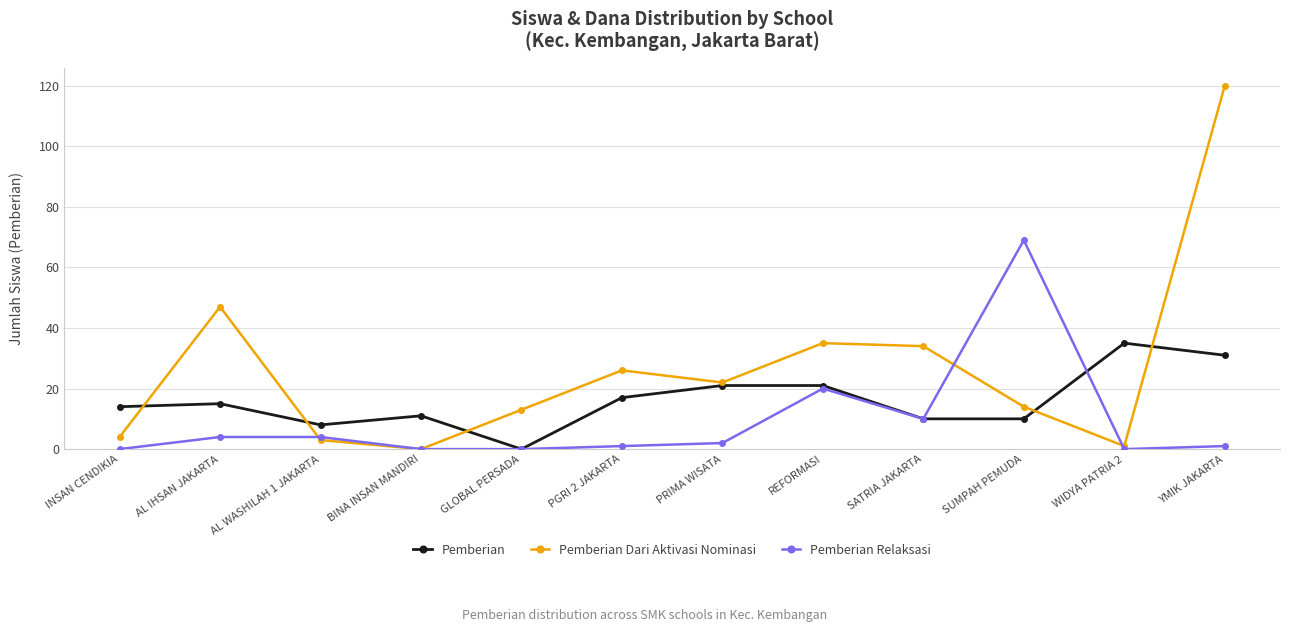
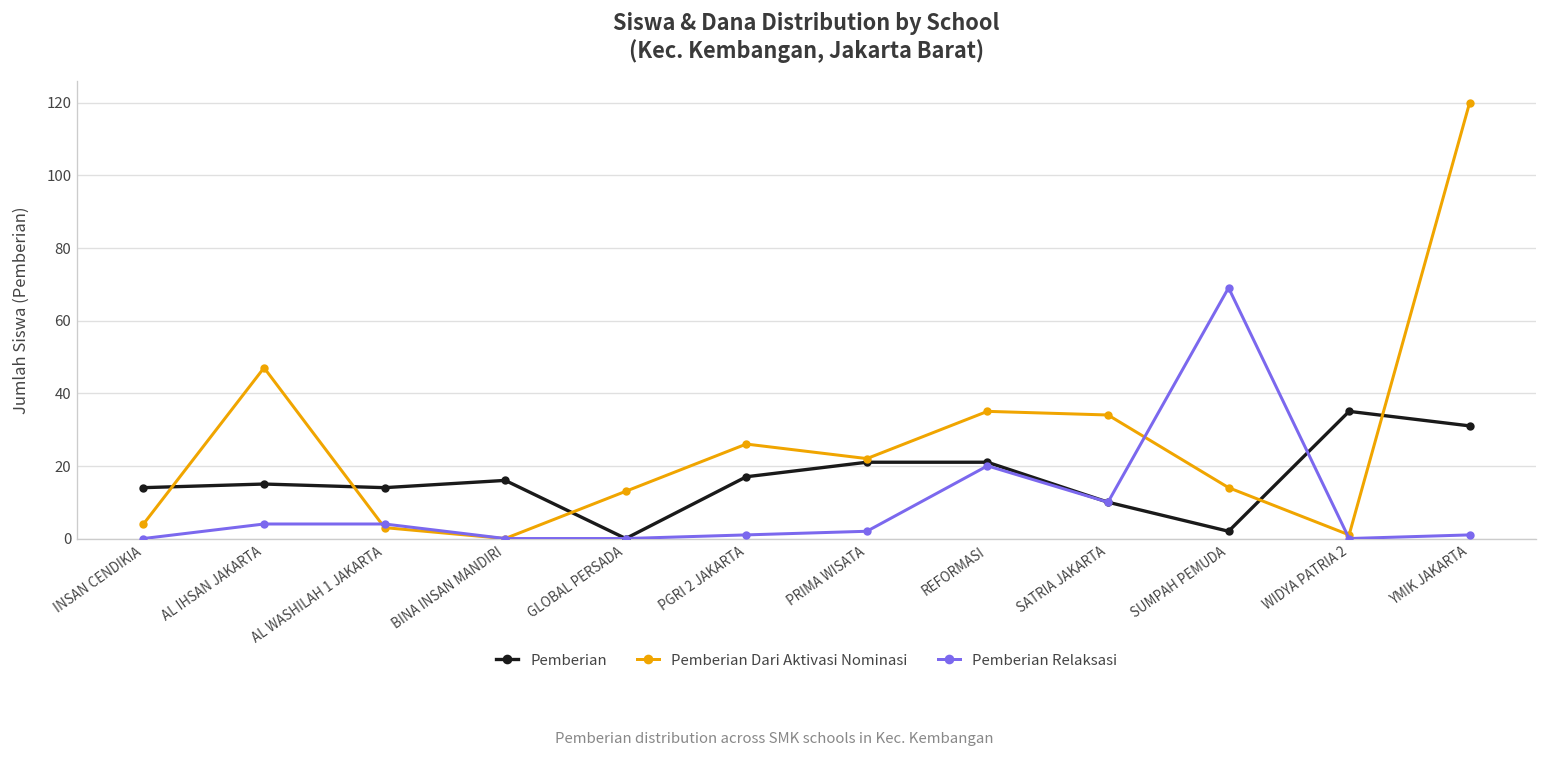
  {
    "Pemberian": {
      "INSAN CENDIKIA": 14,
      "AL IHSAN JAKARTA": 15,
-     "AL WASHILAH 1 JAKARTA": 8,
-     "BINA INSAN MANDIRI": 11,
+     "AL WASHILAH 1 JAKARTA": 14,
+     "BINA INSAN MANDIRI": 16,
      "PGRI 2 JAKARTA": 17,
      "PRIMA WISATA": 21,
      "REFORMASI": 21,
-     "SUMPAH PEMUDA": 10,
+     "SUMPAH PEMUDA": 2,
      "WIDYA PATRIA 2": 35,
      "YMIK JAKARTA": 31
    },
    "Pemberian Dari Aktivasi Nominasi": {
      "INSAN CENDIKIA": 4,
      "AL IHSAN JAKARTA": 47,
      "AL WASHILAH 1 JAKARTA": 3,
      "GLOBAL PERSADA": 13,
      "PGRI 2 JAKARTA": 26,
      "PRIMA WISATA": 22,
      "REFORMASI": 35,
      "SATRIA JAKARTA": 34,
      "SUMPAH PEMUDA": 14,
      "WIDYA PATRIA 2": 1,
      "YMIK JAKARTA": 120
    },
    "Pemberian Relaksasi": {
      "INSAN CENDIKIA": 0,
      "AL IHSAN JAKARTA": 4,
      "AL WASHILAH 1 JAKARTA": 4,
      "PGRI 2 JAKARTA": 1,
      "PRIMA WISATA": 2,
      "REFORMASI": 20,
      "SUMPAH PEMUDA": 69,
      "WIDYA PATRIA 2": 0,
      "YMIK JAKARTA": 1
    }
  }
